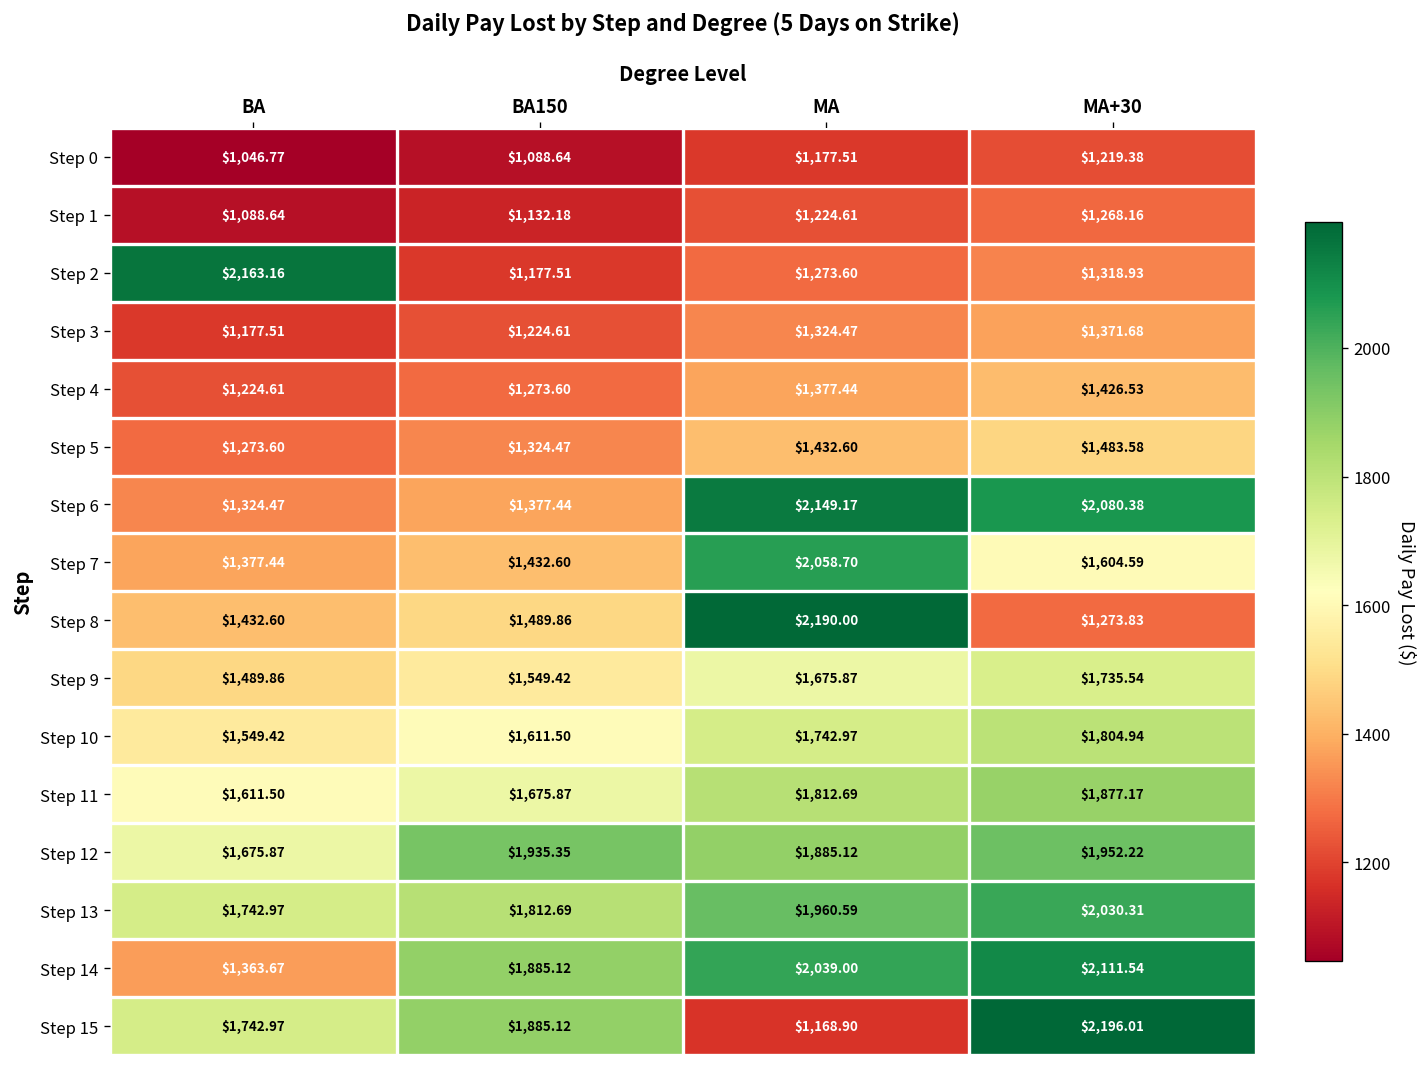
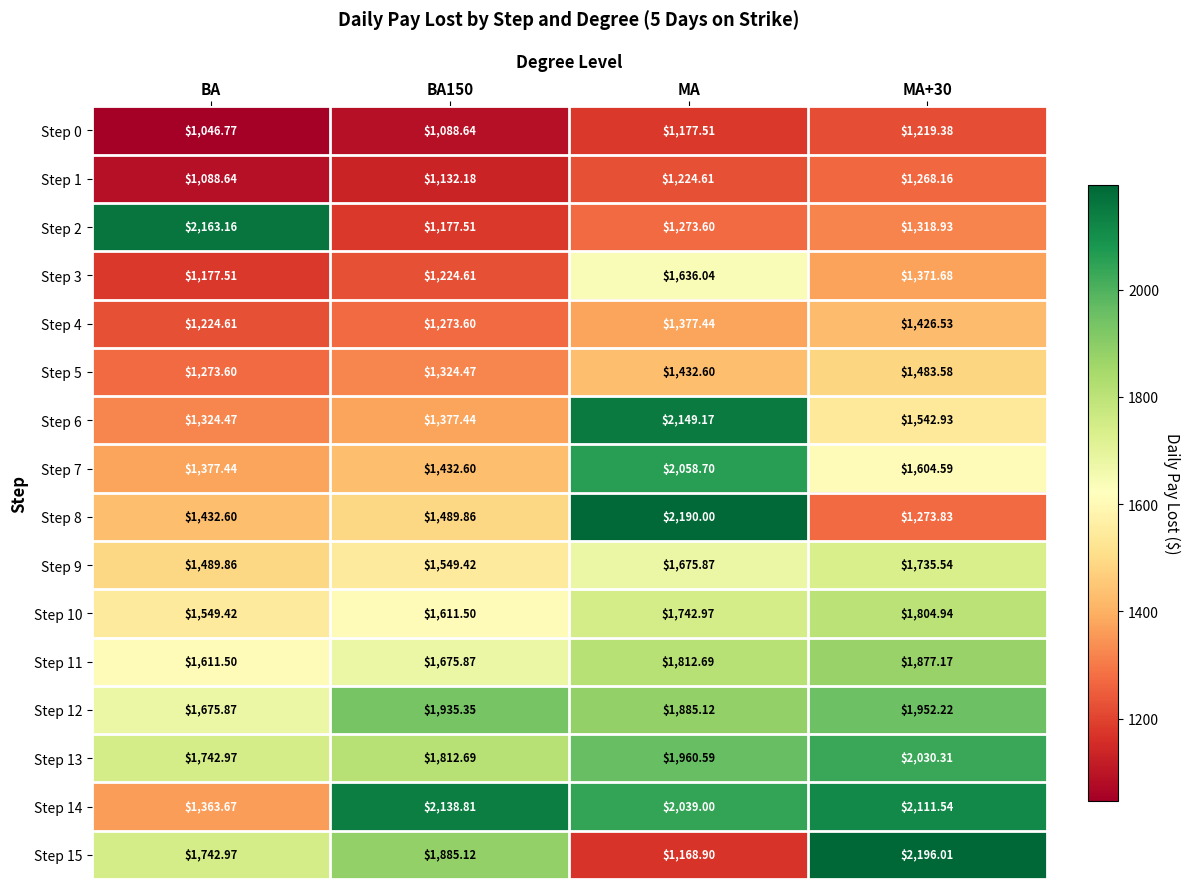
  {
    "Step 0": {
      "BA": "$1,046.77",
      "BA150": "$1,088.64",
      "MA": "$1,177.51",
      "MA+30": "$1,219.38"
    },
    "Step 1": {
      "BA": "$1,088.64",
      "BA150": "$1,132.18",
      "MA": "$1,224.61",
      "MA+30": "$1,268.16"
    },
    "Step 2": {
      "BA": "$2,163.16",
      "BA150": "$1,177.51",
      "MA": "$1,273.60",
      "MA+30": "$1,318.93"
    },
    "Step 3": {
      "BA": "$1,177.51",
      "BA150": "$1,224.61",
-     "MA": "$1,324.47",
+     "MA": "$1,636.04",
      "MA+30": "$1,371.68"
    },
    "Step 4": {
      "BA": "$1,224.61",
      "BA150": "$1,273.60",
      "MA": "$1,377.44",
      "MA+30": "$1,426.53"
    },
    "Step 5": {
      "BA": "$1,273.60",
      "BA150": "$1,324.47",
      "MA": "$1,432.60",
      "MA+30": "$1,483.58"
    },
    "Step 6": {
      "BA": "$1,324.47",
      "BA150": "$1,377.44",
      "MA": "$2,149.17",
-     "MA+30": "$2,080.38"
+     "MA+30": "$1,542.93"
    },
    "Step 7": {
      "BA": "$1,377.44",
      "BA150": "$1,432.60",
      "MA": "$2,058.70",
      "MA+30": "$1,604.59"
    },
    "Step 8": {
      "BA": "$1,432.60",
      "BA150": "$1,489.86",
      "MA": "$2,190.00",
      "MA+30": "$1,273.83"
    },
    "Step 9": {
      "BA": "$1,489.86",
      "BA150": "$1,549.42",
      "MA": "$1,675.87",
      "MA+30": "$1,735.54"
    },
    "Step 10": {
      "BA": "$1,549.42",
      "BA150": "$1,611.50",
      "MA": "$1,742.97",
      "MA+30": "$1,804.94"
    },
    "Step 11": {
      "BA": "$1,611.50",
      "BA150": "$1,675.87",
      "MA": "$1,812.69",
      "MA+30": "$1,877.17"
    },
    "Step 12": {
      "BA": "$1,675.87",
      "BA150": "$1,935.35",
      "MA": "$1,885.12",
      "MA+30": "$1,952.22"
    },
    "Step 13": {
      "BA": "$1,742.97",
      "BA150": "$1,812.69",
      "MA": "$1,960.59",
      "MA+30": "$2,030.31"
    },
    "Step 14": {
      "BA": "$1,363.67",
-     "BA150": "$1,885.12",
+     "BA150": "$2,138.81",
      "MA": "$2,039.00",
      "MA+30": "$2,111.54"
    },
    "Step 15": {
      "BA": "$1,742.97",
      "BA150": "$1,885.12",
      "MA": "$1,168.90",
      "MA+30": "$2,196.01"
    }
  }
